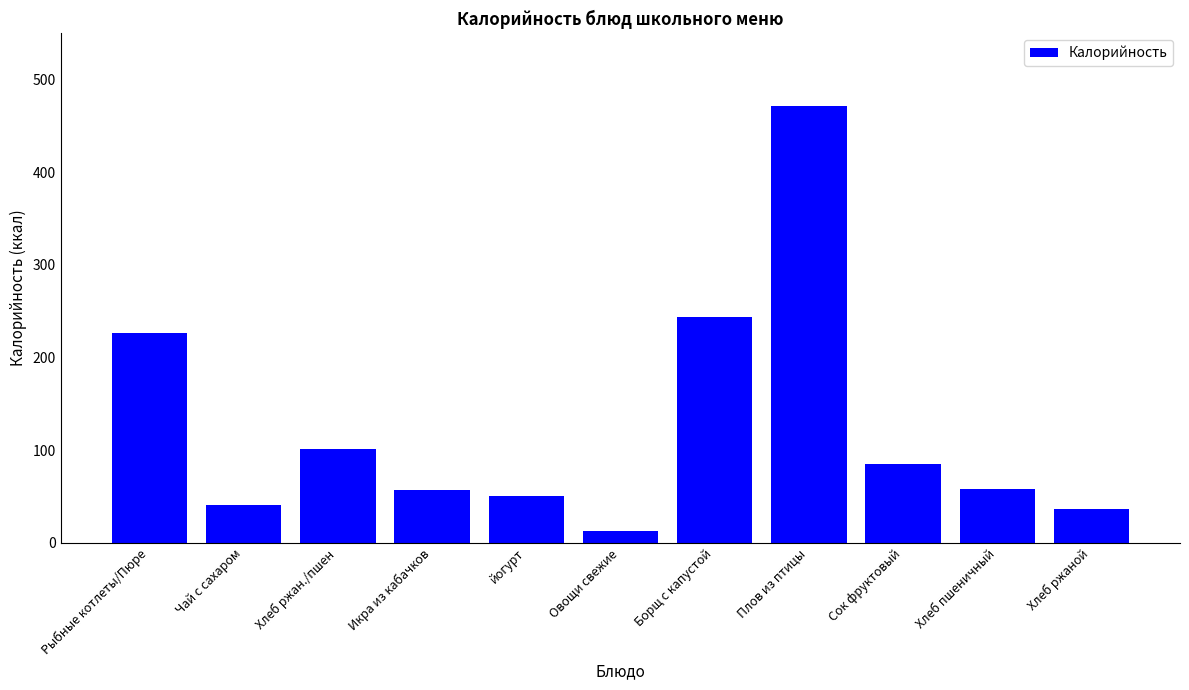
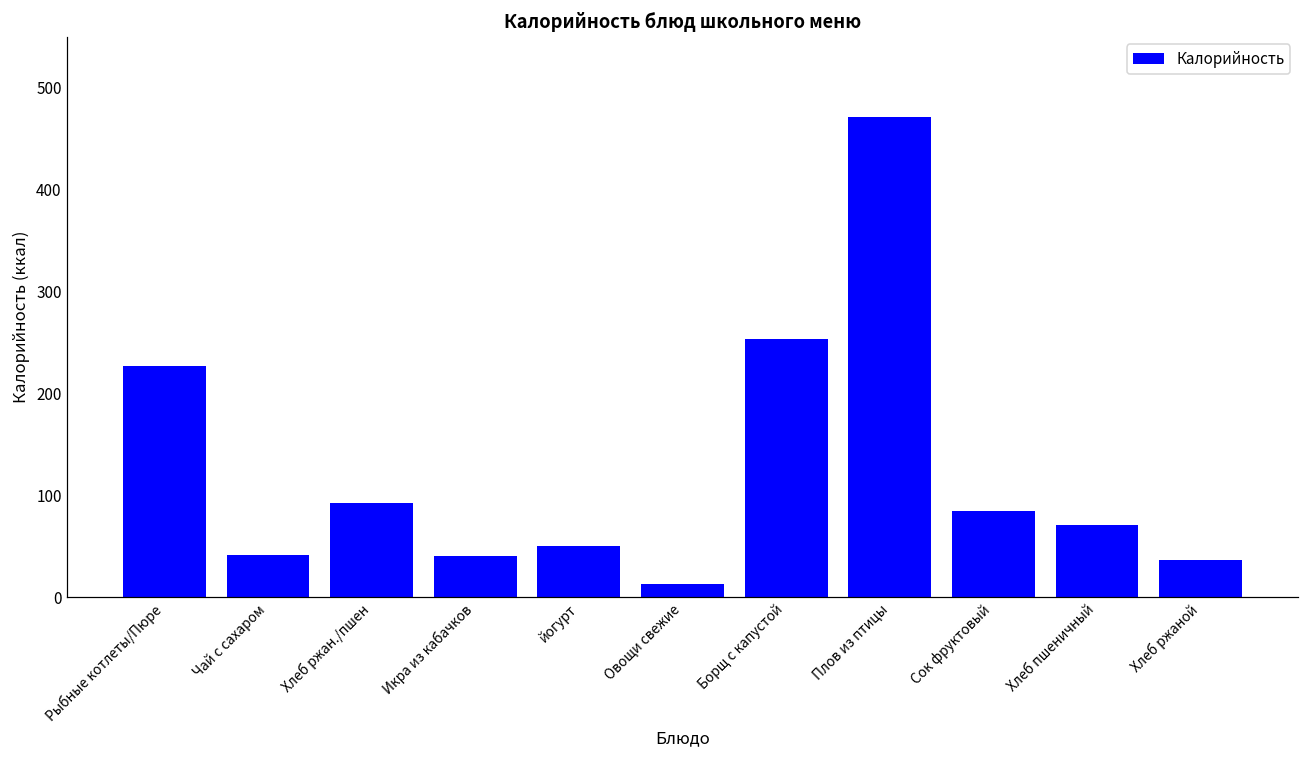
  {
    "Рыбные котлеты/Пюре": 230,
    "Чай с сахаром": 40,
-   "Хлеб ржан./пшен": 100,
-   "Икра из кабачков": 60,
+   "Хлеб ржан./пшен": 90,
+   "Икра из кабачков": 40,
    "йогурт": 50,
    "Овощи свежие": 10,
-   "Борщ с капустой": 240,
+   "Борщ с капустой": 250,
    "Плов из птицы": 470,
    "Сок фруктовый": 80,
-   "Хлеб пшеничный": 60,
+   "Хлеб пшеничный": 70,
    "Хлеб ржаной": 40
  }
